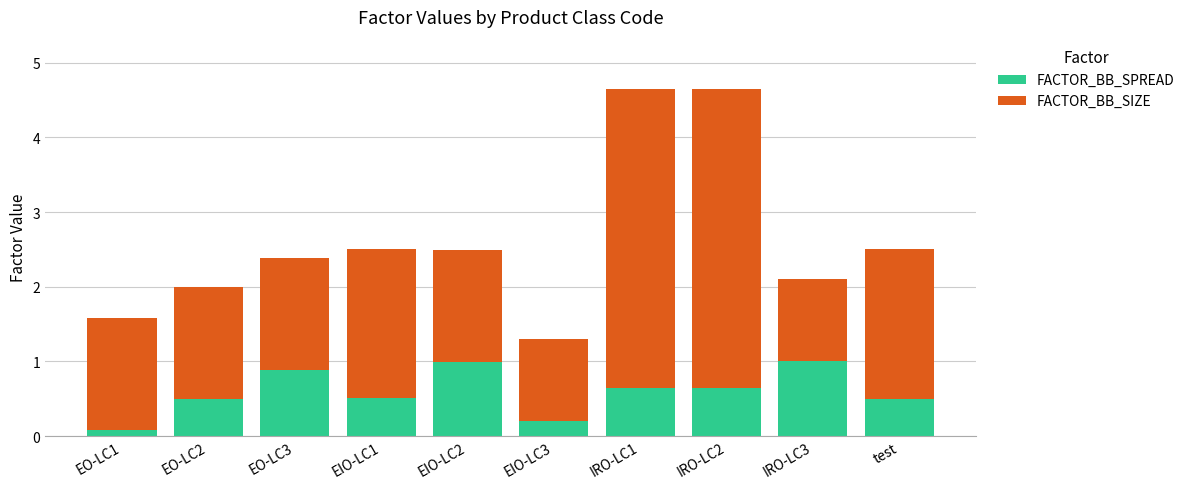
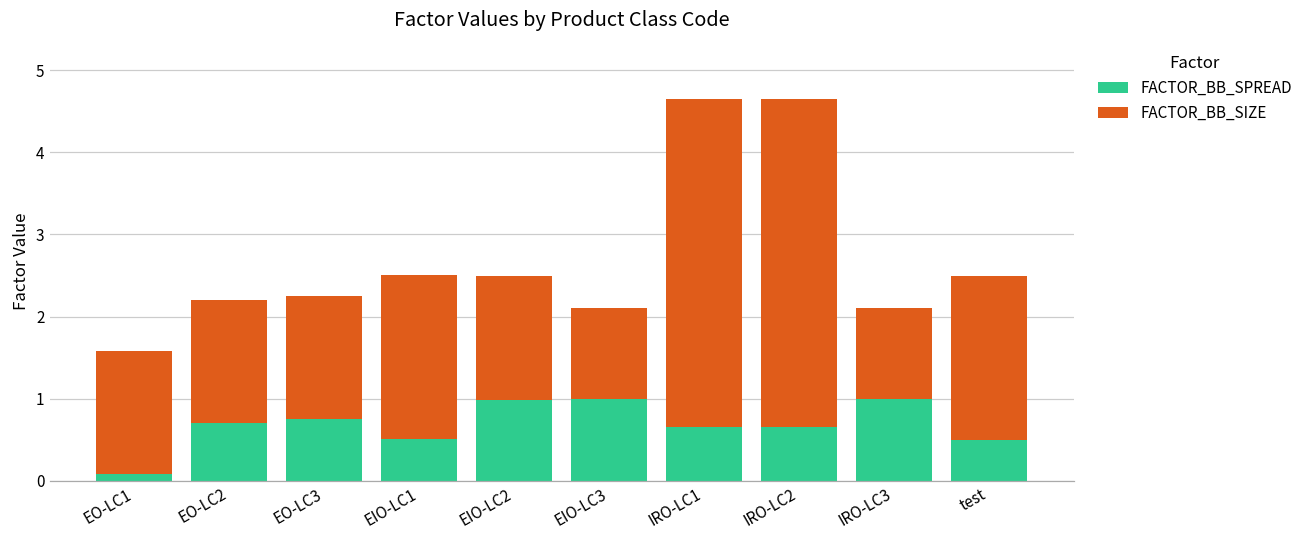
  {
    "FACTOR_BB_SPREAD": {
      "EO-LC1": 0.1,
-     "EO-LC2": 0.5,
-     "EO-LC3": 0.9,
+     "EO-LC2": 0.7,
+     "EO-LC3": 0.8,
      "EIO-LC1": 0.5,
      "EIO-LC2": 1.0,
-     "EIO-LC3": 0.2,
+     "EIO-LC3": 1.0,
      "IRO-LC1": 0.7,
      "IRO-LC2": 0.7,
      "IRO-LC3": 1.0,
      "test": 0.5
    },
    "FACTOR_BB_SIZE": {
      "EO-LC1": 1.5,
      "EO-LC2": 1.5,
      "EO-LC3": 1.5,
      "EIO-LC1": 2.0,
      "EIO-LC2": 1.5,
      "EIO-LC3": 1.1,
      "IRO-LC1": 4.0,
      "IRO-LC2": 4.0,
      "IRO-LC3": 1.1,
      "test": 2.0
    }
  }
